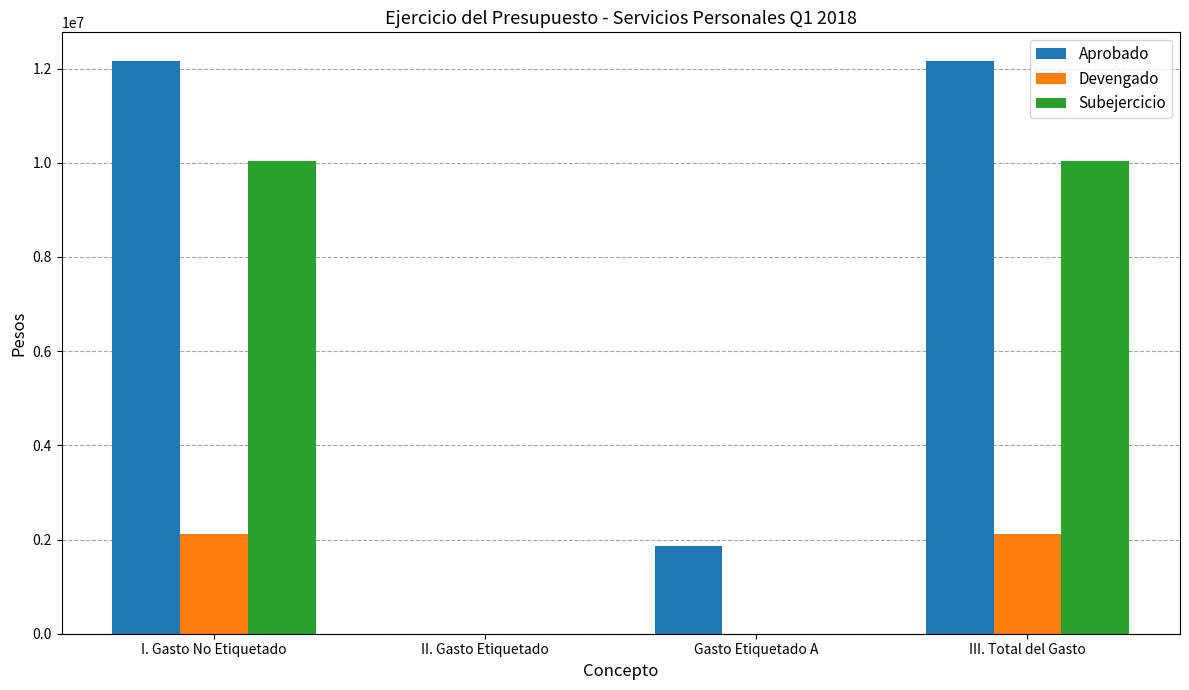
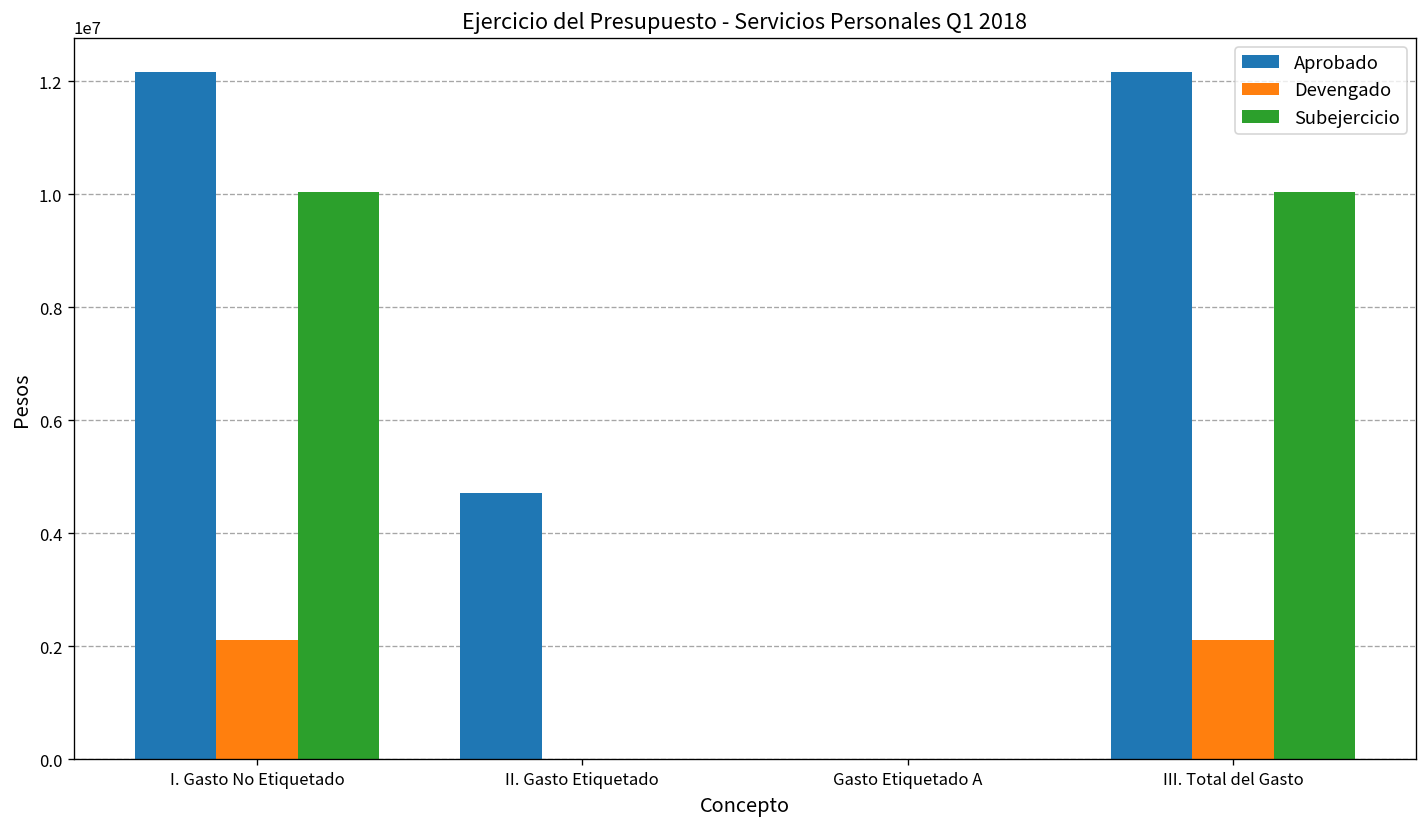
  {
    "Aprobado": {
      "I. Gasto No Etiquetado": 12200000,
-     "II. Gasto Etiquetado": 0,
-     "Gasto Etiquetado A": 1900000,
+     "II. Gasto Etiquetado": 4700000,
+     "Gasto Etiquetado A": 0,
      "III. Total del Gasto": 12200000
    },
    "Devengado": {
      "I. Gasto No Etiquetado": 2100000,
      "II. Gasto Etiquetado": 0,
      "Gasto Etiquetado A": 0,
      "III. Total del Gasto": 2100000
    },
    "Subejercicio": {
      "I. Gasto No Etiquetado": 10000000,
      "II. Gasto Etiquetado": 0,
      "Gasto Etiquetado A": 0,
      "III. Total del Gasto": 10000000
    }
  }
